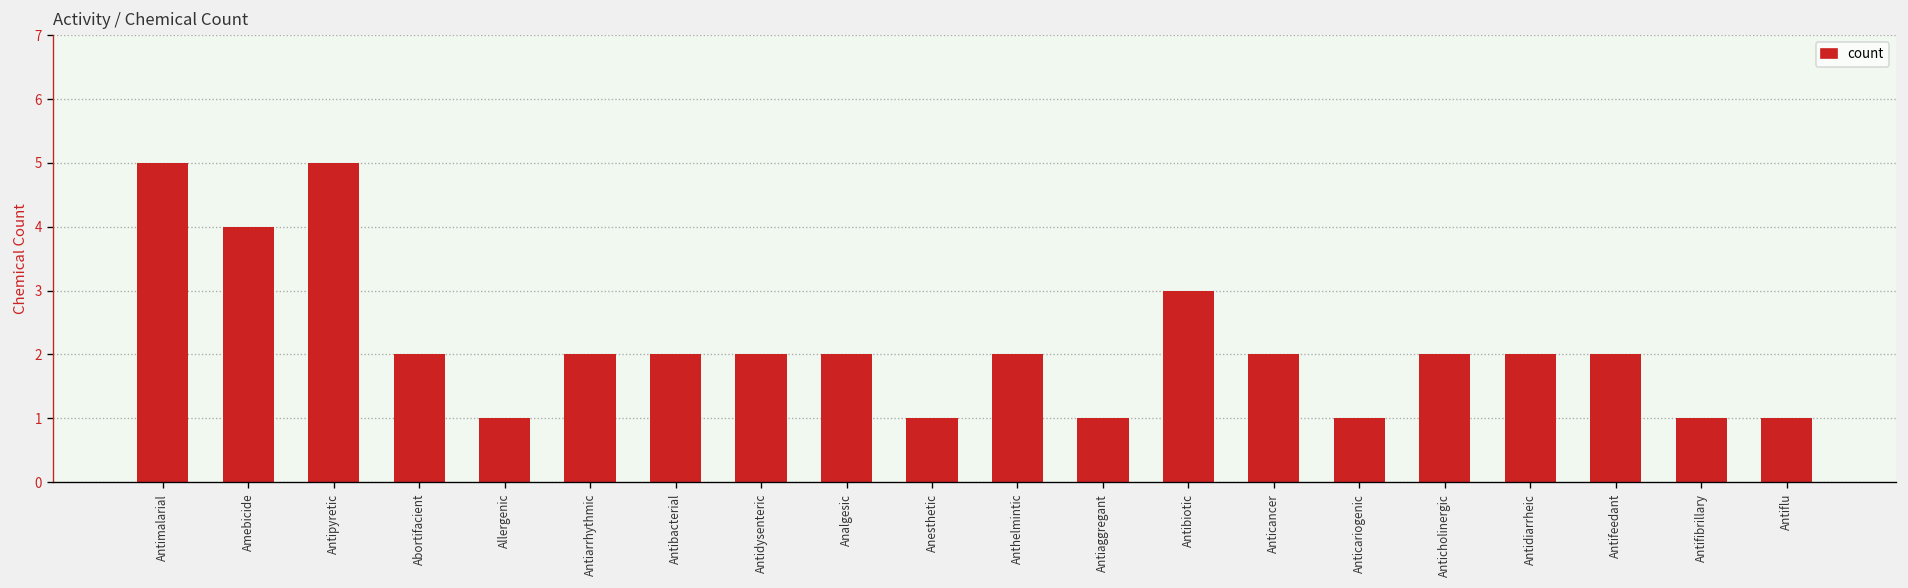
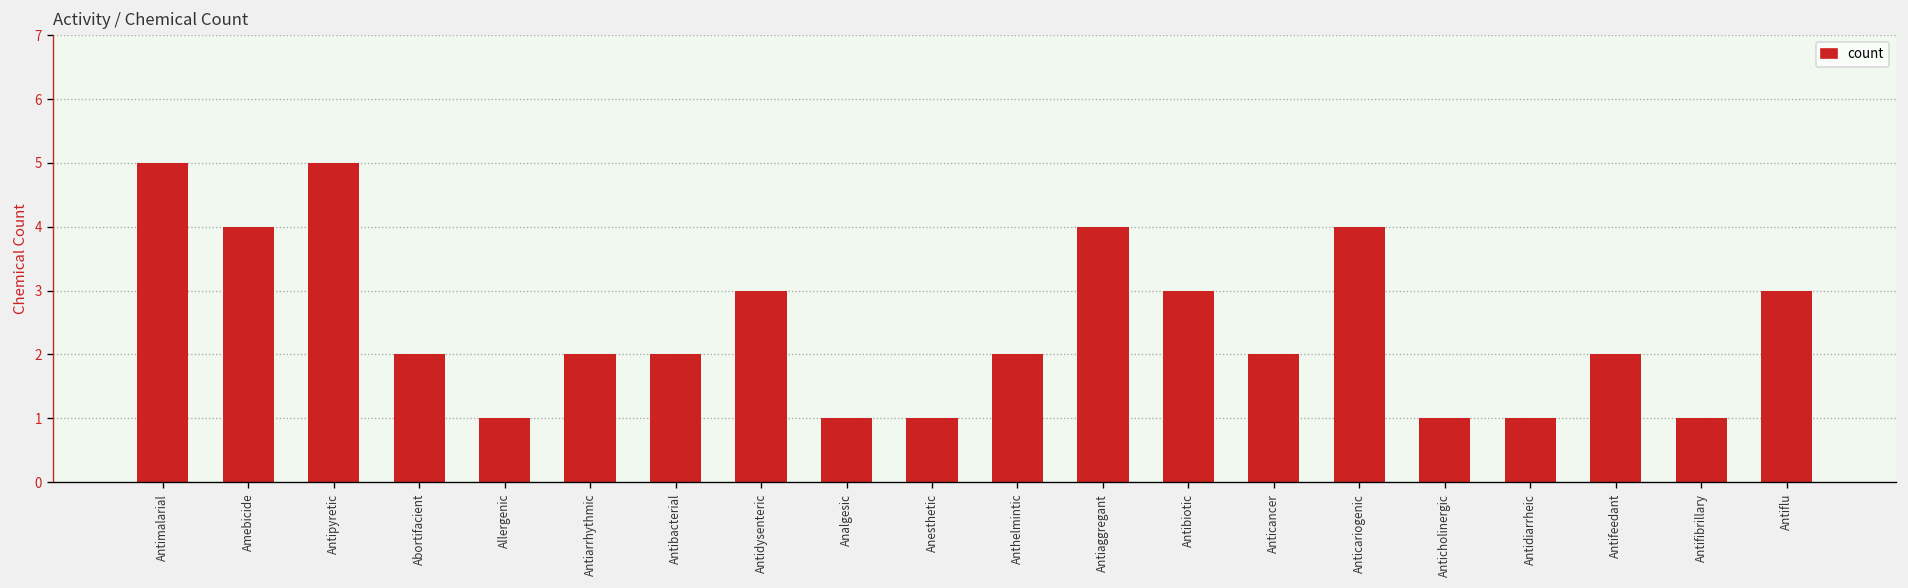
  {
    "Antimalarial": 5,
    "Amebicide": 4,
    "Antipyretic": 5,
    "Abortifacient": 2,
    "Allergenic": 1,
    "Antiarrhythmic": 2,
    "Antibacterial": 2,
-   "Antidysenteric": 2,
-   "Analgesic": 2,
+   "Antidysenteric": 3,
+   "Analgesic": 1,
    "Anesthetic": 1,
    "Anthelmintic": 2,
-   "Antiaggregant": 1,
+   "Antiaggregant": 4,
    "Antibiotic": 3,
    "Anticancer": 2,
-   "Anticariogenic": 1,
-   "Anticholinergic": 2,
-   "Antidiarrheic": 2,
+   "Anticariogenic": 4,
+   "Anticholinergic": 1,
+   "Antidiarrheic": 1,
    "Antifeedant": 2,
    "Antifibrillary": 1,
-   "Antiflu": 1
+   "Antiflu": 3
  }
